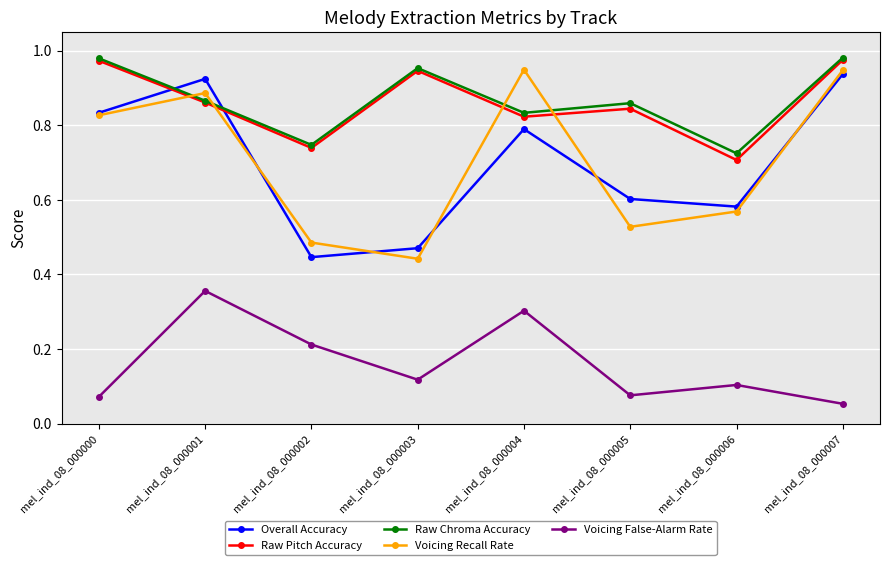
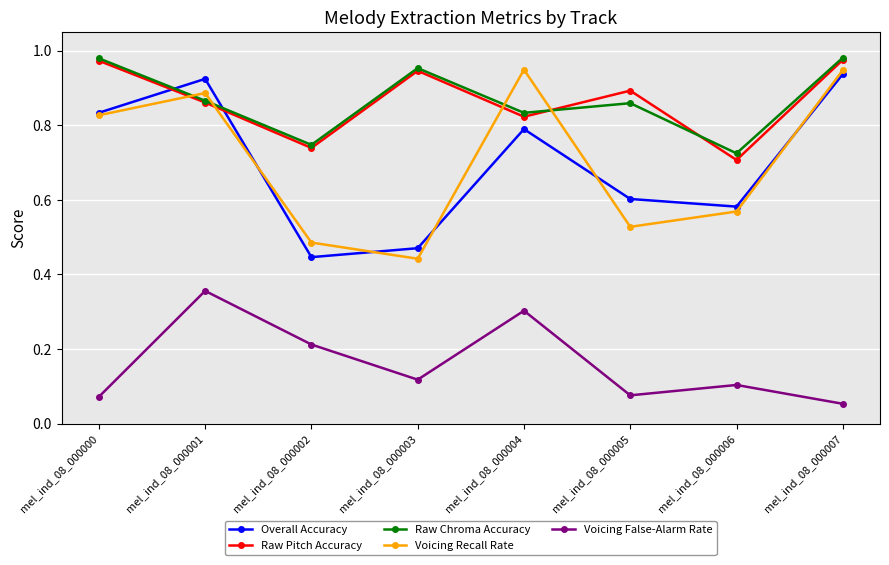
  {
    "Overall Accuracy": {
      "mel_ind_08_000001": 0.92,
      "mel_ind_08_000002": 0.45,
      "mel_ind_08_000003": 0.47,
      "mel_ind_08_000004": 0.79,
      "mel_ind_08_000005": 0.60,
      "mel_ind_08_000006": 0.58,
      "mel_ind_08_000007": 0.94
    },
    "Raw Pitch Accuracy": {
      "mel_ind_08_000002": 0.74,
      "mel_ind_08_000003": 0.95,
      "mel_ind_08_000004": 0.82,
-     "mel_ind_08_000005": 0.84,
+     "mel_ind_08_000005": 0.89,
      "mel_ind_08_000006": 0.71
    },
    "Raw Chroma Accuracy": {
      "mel_ind_08_000002": 0.75,
      "mel_ind_08_000003": 0.95,
      "mel_ind_08_000004": 0.83,
      "mel_ind_08_000005": 0.86,
      "mel_ind_08_000006": 0.72
    },
    "Voicing Recall Rate": {
      "mel_ind_08_000001": 0.89,
      "mel_ind_08_000002": 0.49,
      "mel_ind_08_000003": 0.44,
      "mel_ind_08_000004": 0.95,
      "mel_ind_08_000005": 0.53,
      "mel_ind_08_000006": 0.57,
      "mel_ind_08_000007": 0.95
    },
    "Voicing False-Alarm Rate": {
      "mel_ind_08_000000": 0.07,
      "mel_ind_08_000001": 0.36,
      "mel_ind_08_000002": 0.21,
      "mel_ind_08_000003": 0.12,
      "mel_ind_08_000004": 0.30,
      "mel_ind_08_000005": 0.08,
      "mel_ind_08_000006": 0.10,
      "mel_ind_08_000007": 0.05
    }
  }
